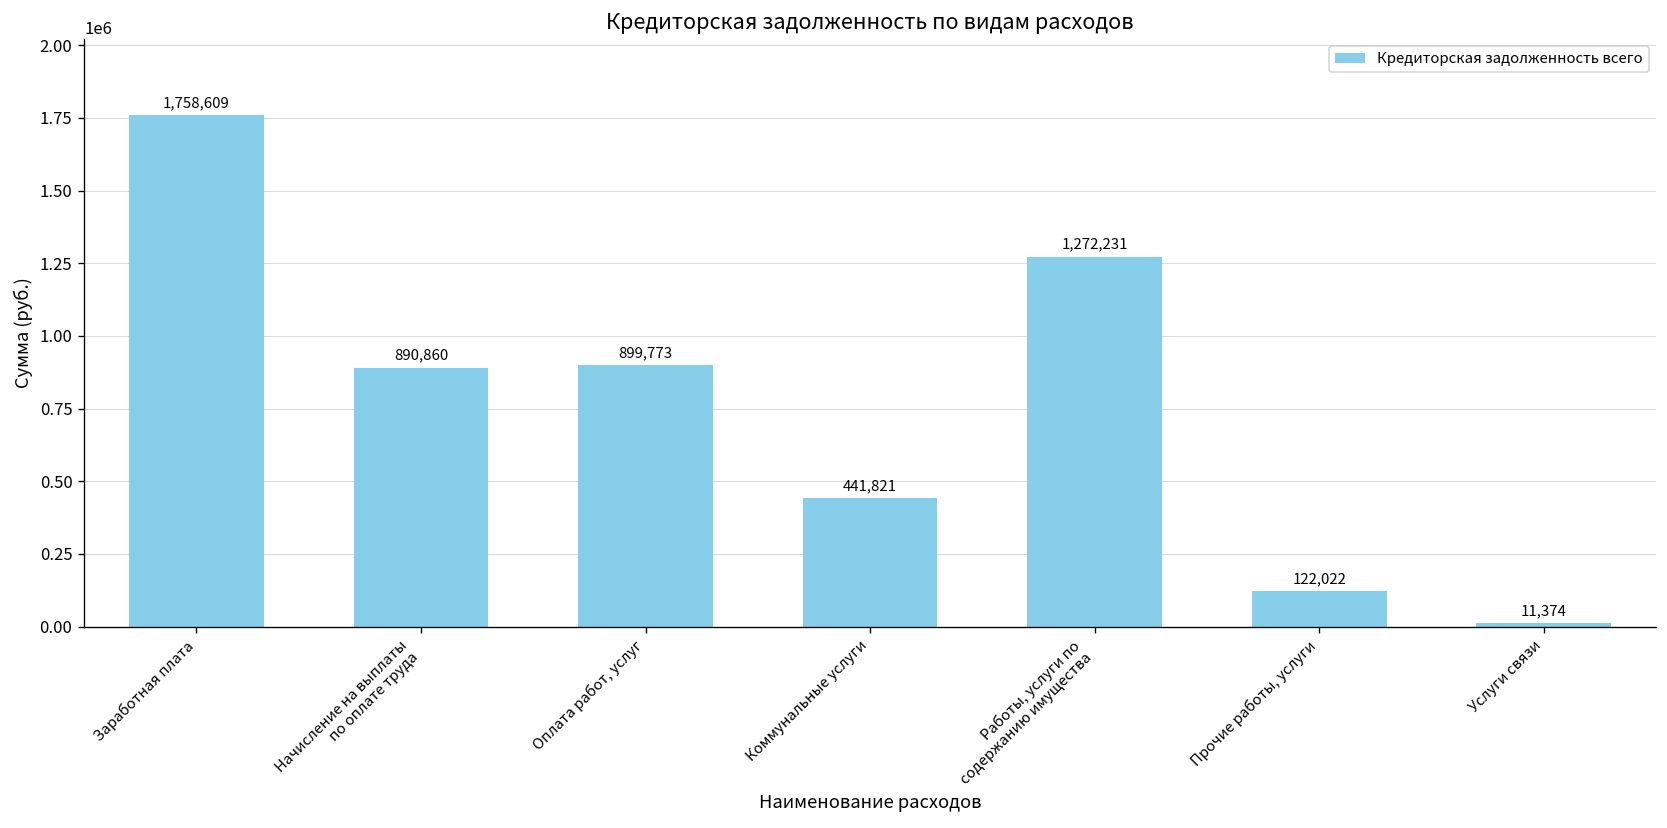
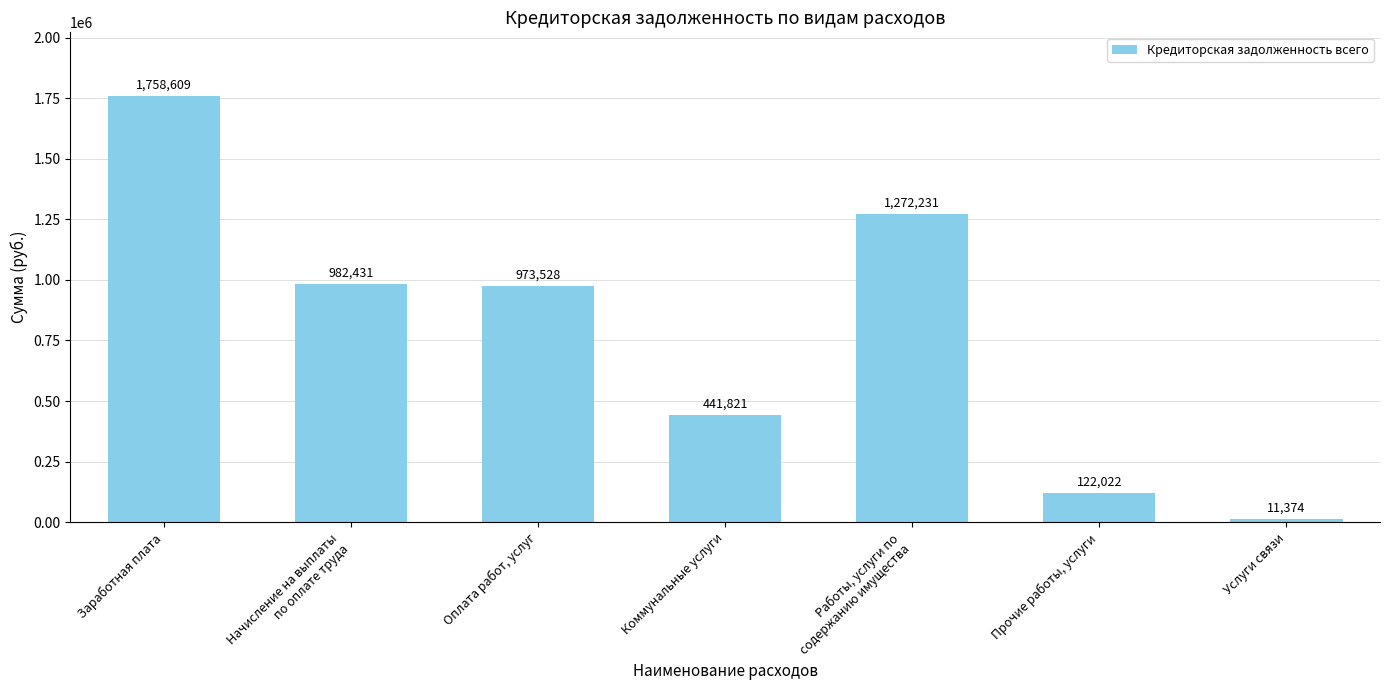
  {
    "Заработная плата": "1,758,609",
-   "Начисление на выплаты по оплате труда": "890,860",
-   "Оплата работ, услуг": "899,773",
+   "Начисление на выплаты по оплате труда": "982,431",
+   "Оплата работ, услуг": "973,528",
    "Коммунальные услуги": "441,821",
    "Работы, услуги по содержанию имущества": "1,272,231",
    "Прочие работы, услуги": "122,022",
    "Услуги связи": "11,374"
  }
